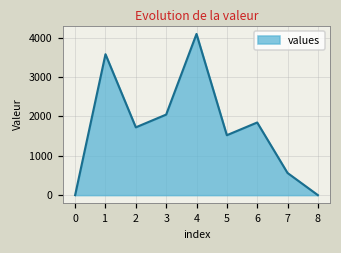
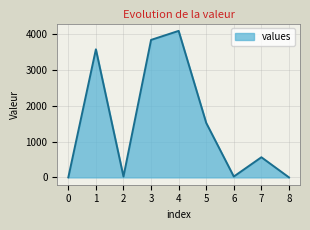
  {
    "0": 0,
    "1": 3600,
-   "2": 1700,
-   "3": 2000,
+   "2": 0,
+   "3": 3800,
    "4": 4100,
    "5": 1500,
-   "6": 1800,
+   "6": 0,
    "7": 600,
    "8": 0
  }
